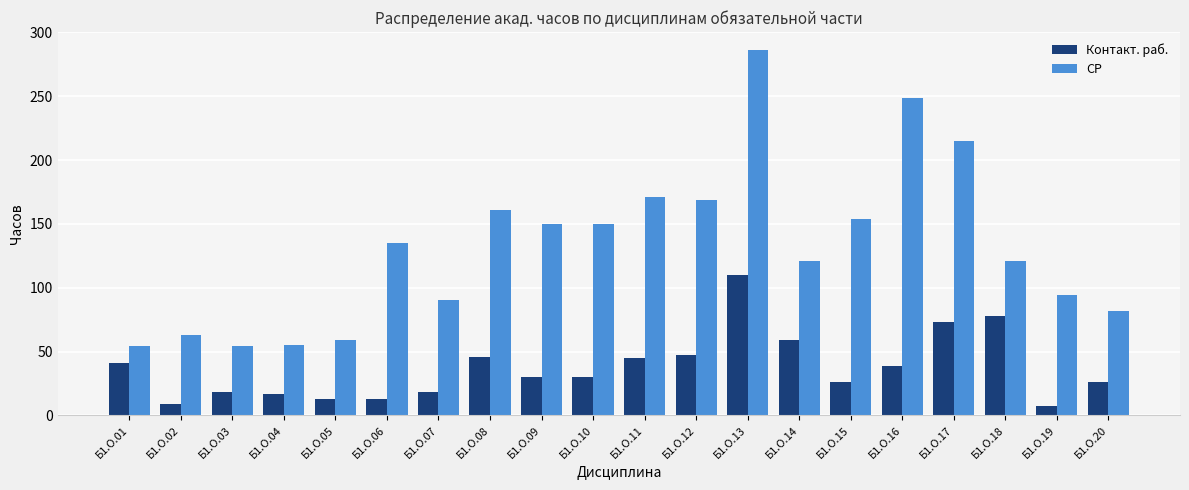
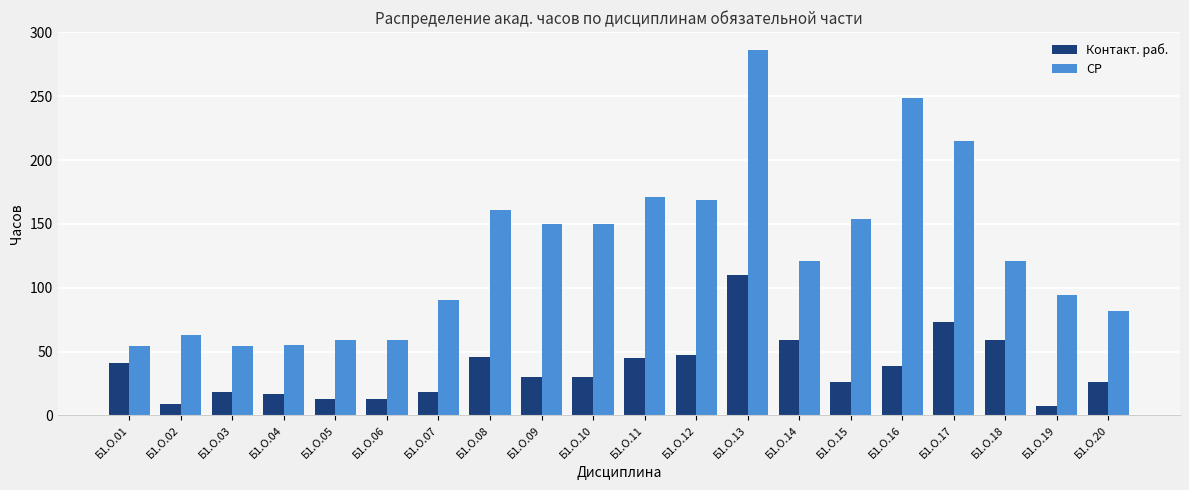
  {
    "Контакт. раб.": {
      "Б1.О.01": 41,
      "Б1.О.02": 9,
      "Б1.О.03": 18,
      "Б1.О.04": 17,
      "Б1.О.05": 13,
      "Б1.О.06": 13,
      "Б1.О.07": 18,
      "Б1.О.08": 46,
      "Б1.О.09": 30,
      "Б1.О.10": 30,
      "Б1.О.11": 45,
      "Б1.О.12": 47,
      "Б1.О.13": 110,
      "Б1.О.14": 59,
      "Б1.О.15": 26,
      "Б1.О.16": 39,
      "Б1.О.17": 73,
-     "Б1.О.18": 78,
+     "Б1.О.18": 59,
      "Б1.О.19": 7,
      "Б1.О.20": 26
    },
    "СР": {
      "Б1.О.01": 54,
      "Б1.О.02": 63,
      "Б1.О.03": 54,
      "Б1.О.04": 55,
      "Б1.О.05": 59,
-     "Б1.О.06": 135,
+     "Б1.О.06": 59,
      "Б1.О.07": 90,
      "Б1.О.08": 161,
      "Б1.О.09": 150,
      "Б1.О.10": 150,
      "Б1.О.11": 171,
      "Б1.О.12": 169,
      "Б1.О.13": 286,
      "Б1.О.14": 121,
      "Б1.О.15": 154,
      "Б1.О.16": 249,
      "Б1.О.17": 215,
      "Б1.О.18": 121,
      "Б1.О.19": 94,
      "Б1.О.20": 82
    }
  }
